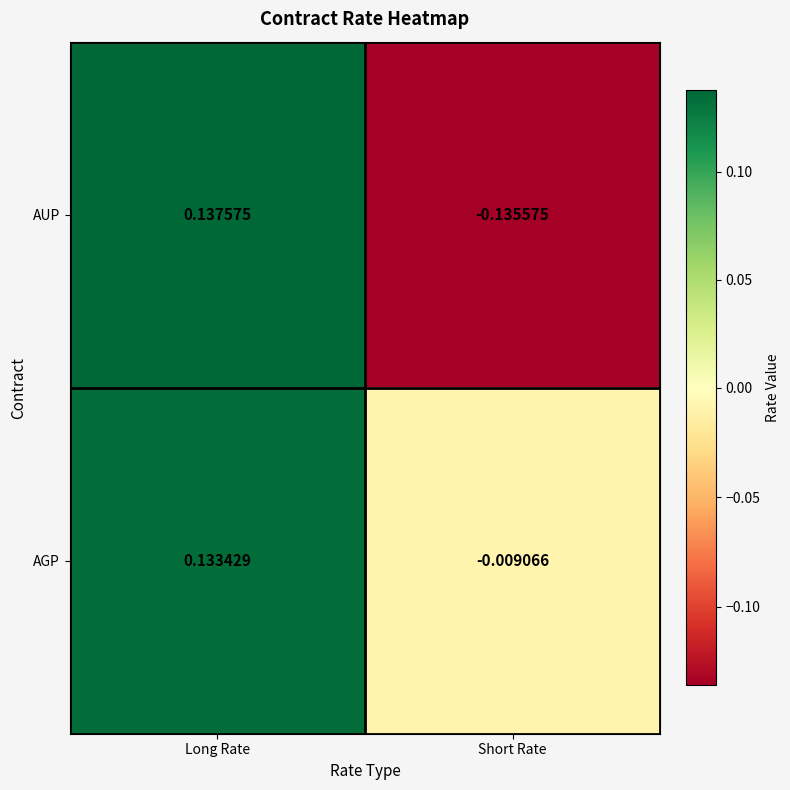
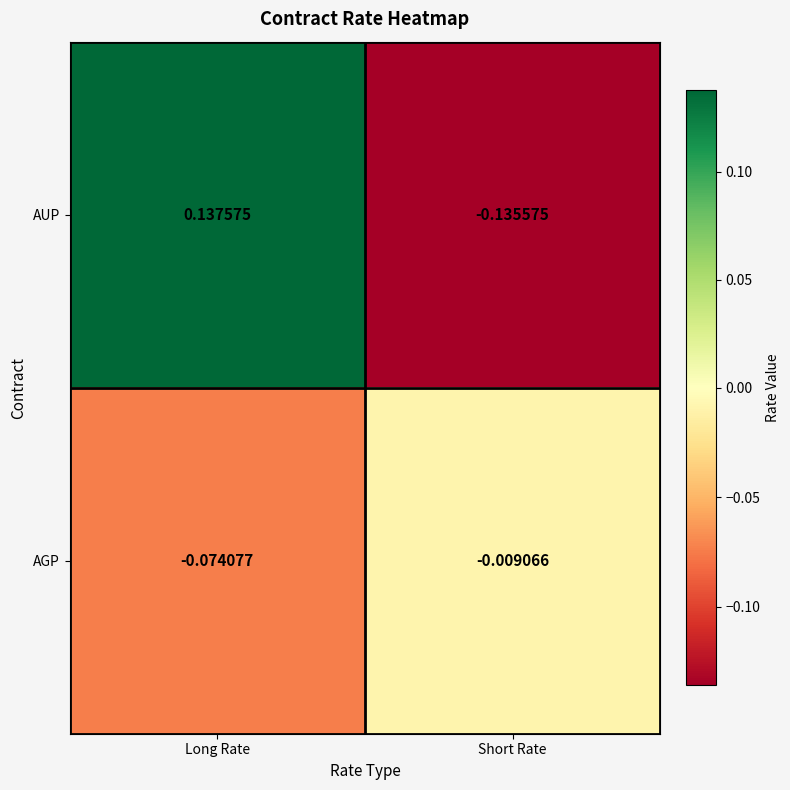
  {
    "AUP": {
      "Long Rate": 0.137575,
      "Short Rate": -0.135575
    },
    "AGP": {
-     "Long Rate": 0.133429,
+     "Long Rate": -0.074077,
      "Short Rate": -0.009066
    }
  }
